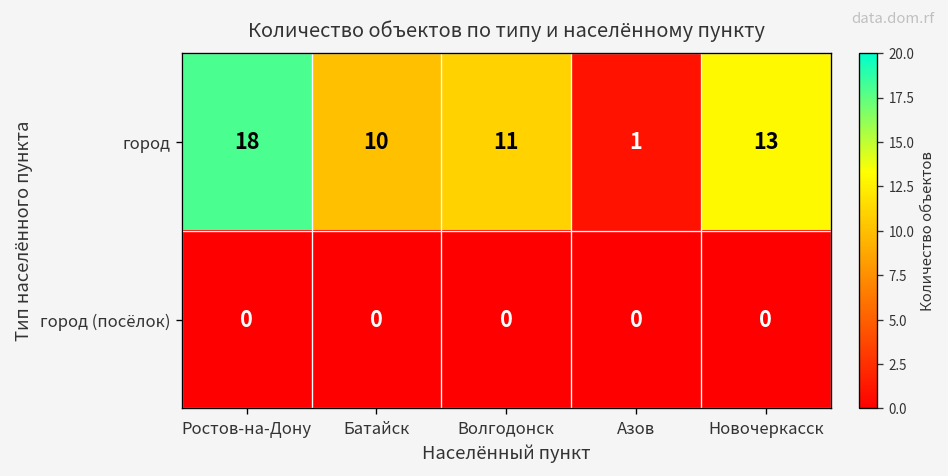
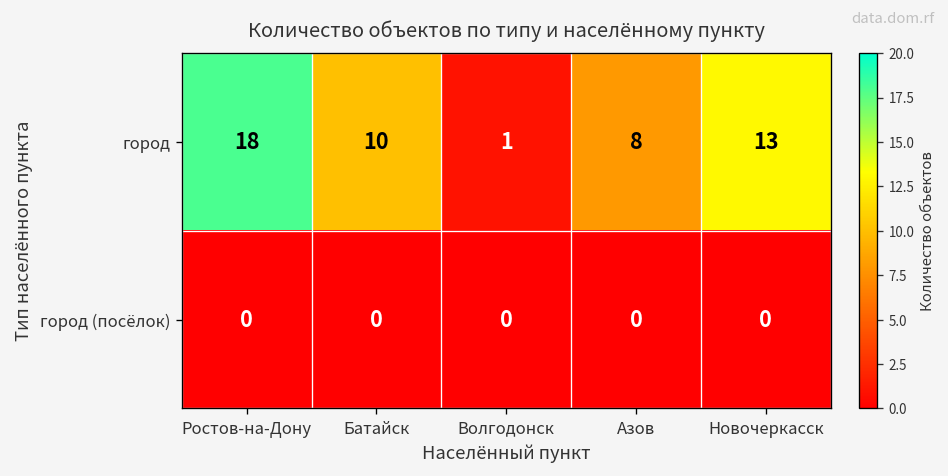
  {
    "город": {
      "Ростов-на-Дону": 18,
      "Батайск": 10,
-     "Волгодонск": 11,
-     "Азов": 1,
+     "Волгодонск": 1,
+     "Азов": 8,
      "Новочеркасск": 13
    },
    "город (посёлок)": {
      "Ростов-на-Дону": 0,
      "Батайск": 0,
      "Волгодонск": 0,
      "Азов": 0,
      "Новочеркасск": 0
    }
  }
